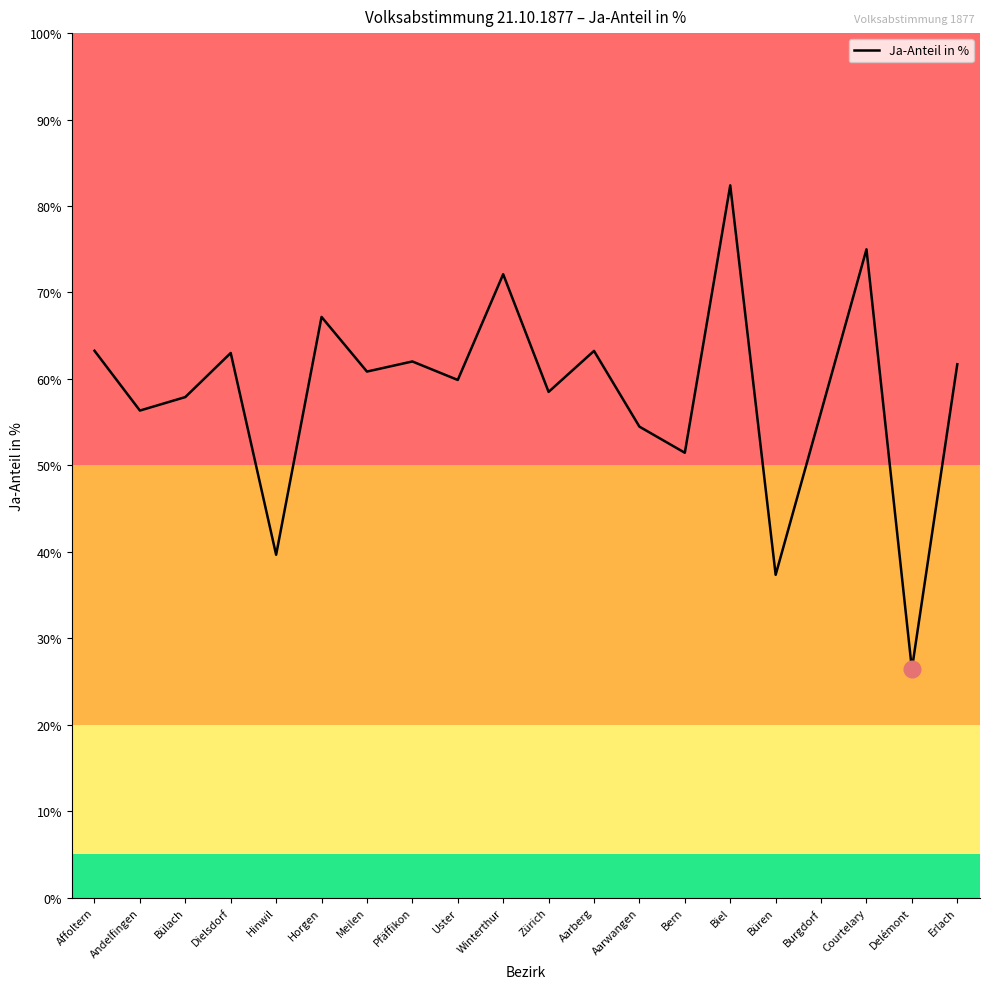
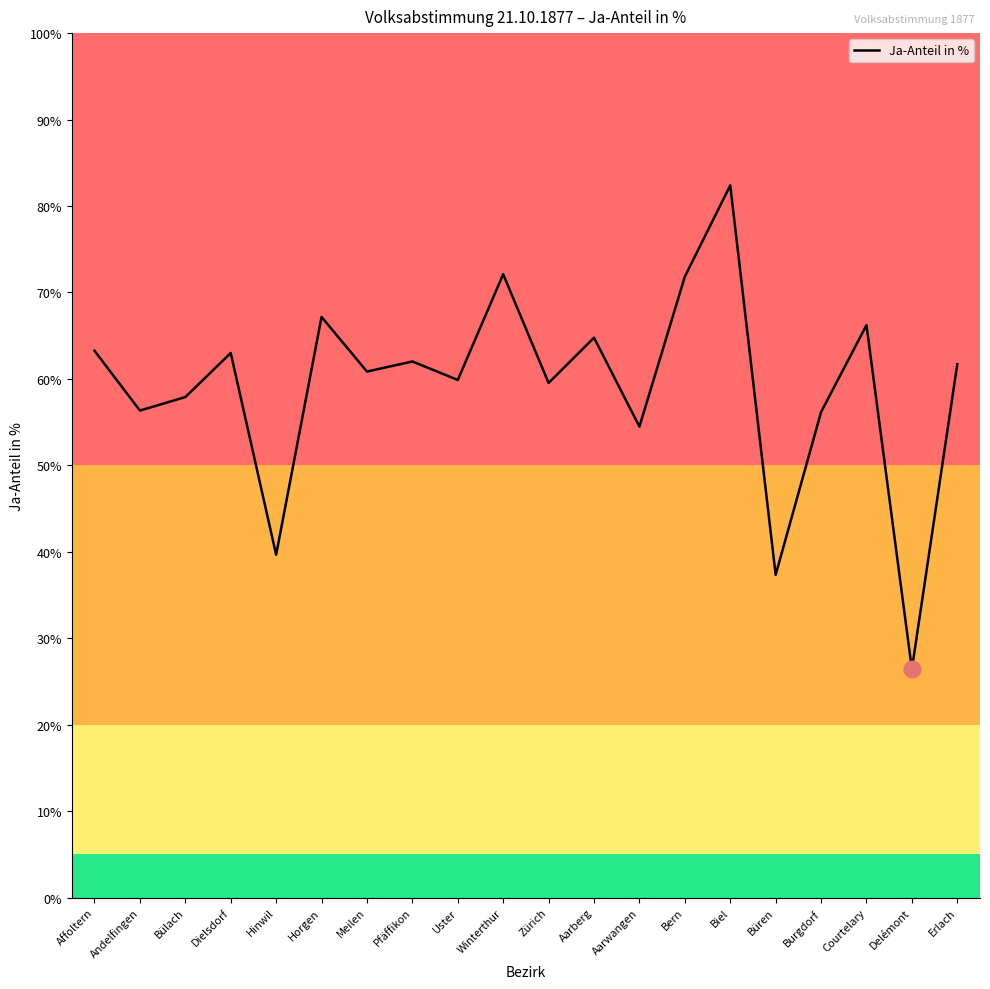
  {
    "Ja-Anteil in %": {
      "Affoltern": "63%",
      "Andelfingen": "56%",
      "Bülach": "58%",
      "Dielsdorf": "63%",
      "Hinwil": "40%",
      "Horgen": "67%",
      "Meilen": "61%",
      "Pfäffikon": "62%",
      "Uster": "60%",
      "Winterthur": "72%",
-     "Zürich": "59%",
-     "Aarberg": "63%",
+     "Zürich": "60%",
+     "Aarberg": "65%",
      "Aarwangen": "54%",
-     "Bern": "51%",
+     "Bern": "72%",
      "Biel": "82%",
      "Büren": "37%",
      "Burgdorf": "56%",
-     "Courtelary": "75%",
+     "Courtelary": "66%",
      "Erlach": "62%"
    }
  }
